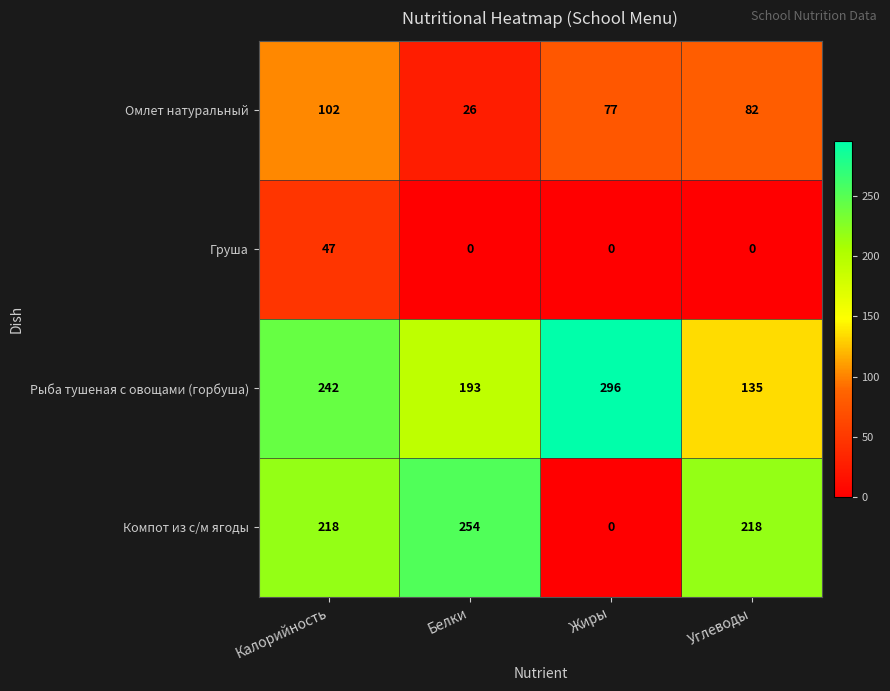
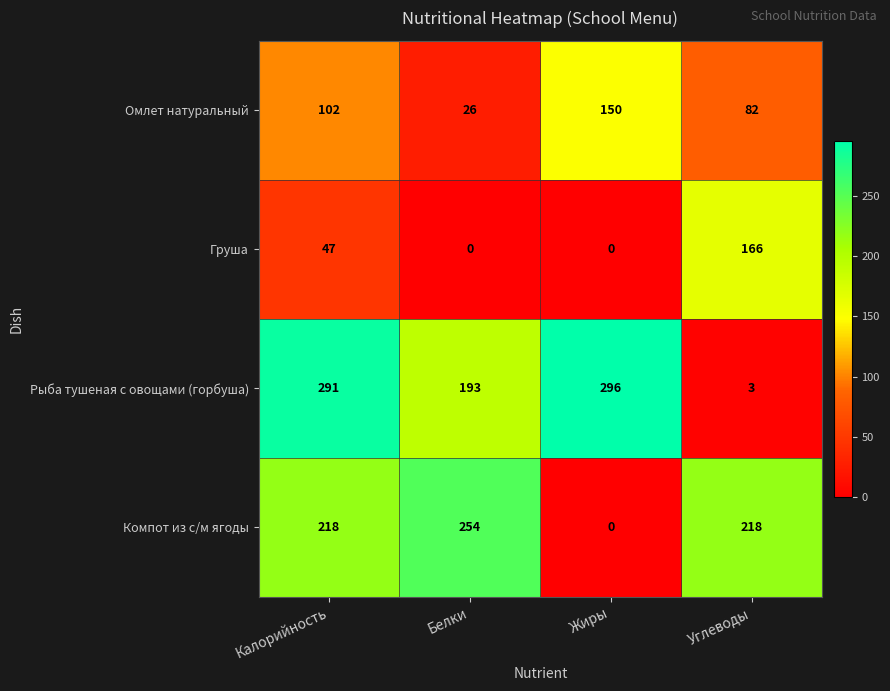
  {
    "Омлет натуральный": {
      "Калорийность": 102,
      "Белки": 26,
-     "Жиры": 77,
+     "Жиры": 150,
      "Углеводы": 82
    },
    "Груша": {
      "Калорийность": 47,
      "Белки": 0,
      "Жиры": 0,
-     "Углеводы": 0
+     "Углеводы": 166
    },
    "Рыба тушеная с овощами (горбуша)": {
-     "Калорийность": 242,
+     "Калорийность": 291,
      "Белки": 193,
      "Жиры": 296,
-     "Углеводы": 135
+     "Углеводы": 3
    },
    "Компот из с/м ягоды": {
      "Калорийность": 218,
      "Белки": 254,
      "Жиры": 0,
      "Углеводы": 218
    }
  }
